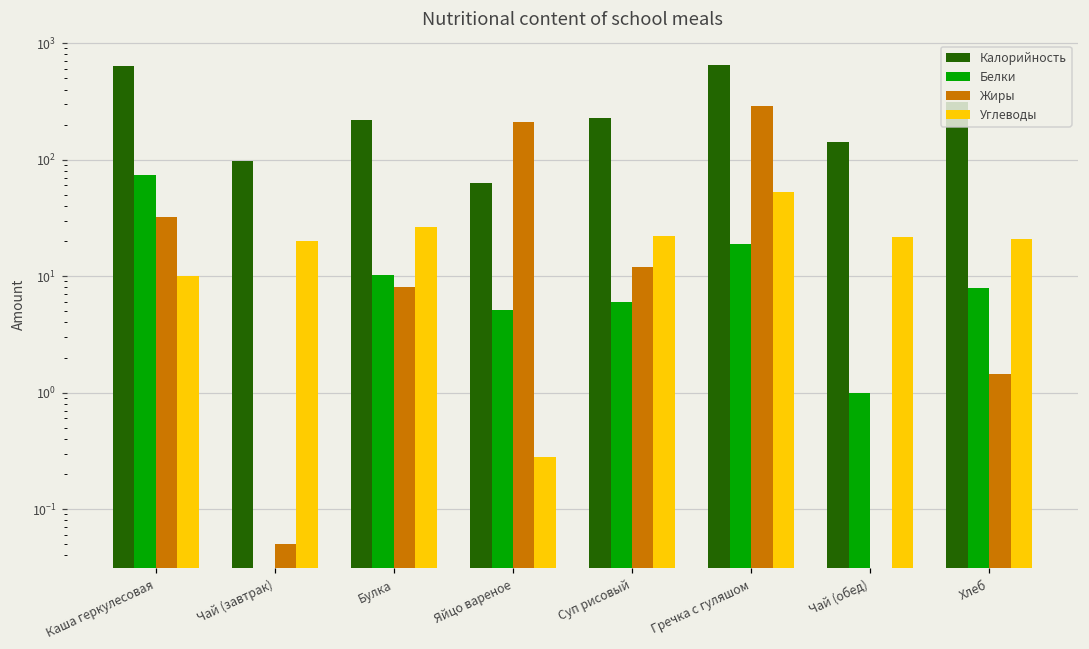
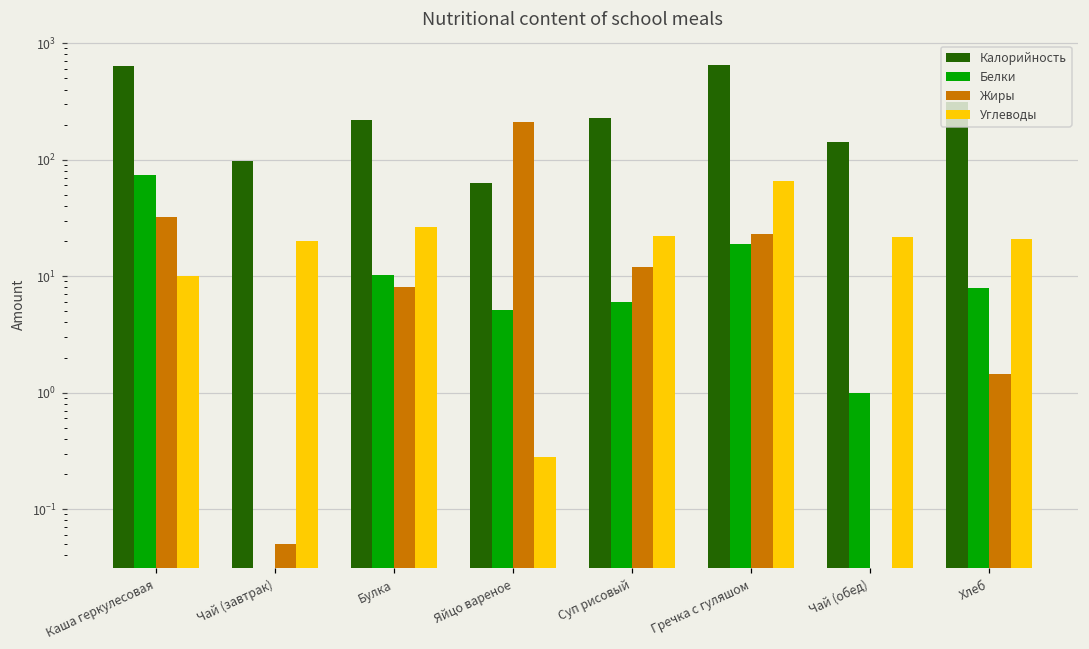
  {
    "Калорийность": {
      "Каша геркулесовая": 600,
      "Чай (завтрак)": 100,
      "Булка": 220,
      "Яйцо вареное": 60,
      "Суп рисовый": 230,
      "Гречка с гуляшом": 700,
      "Чай (обед)": 140
    },
    "Белки": {
      "Каша геркулесовая": 70,
      "Булка": 10,
      "Яйцо вареное": 5,
      "Суп рисовый": 6,
      "Гречка с гуляшом": 19,
      "Чай (обед)": 1,
      "Хлеб": 8
    },
    "Жиры": {
      "Каша геркулесовая": 32,
      "Чай (завтрак)": 0.05,
      "Булка": 8,
      "Яйцо вареное": 210,
      "Суп рисовый": 12,
-     "Гречка с гуляшом": 290,
+     "Гречка с гуляшом": 23,
      "Хлеб": 1.4
    },
    "Углеводы": {
      "Каша геркулесовая": 10,
      "Чай (завтрак)": 20,
      "Булка": 27,
      "Яйцо вареное": 0.28,
      "Суп рисовый": 22,
-     "Гречка с гуляшом": 50,
+     "Гречка с гуляшом": 70,
      "Чай (обед)": 22,
      "Хлеб": 21
    }
  }
